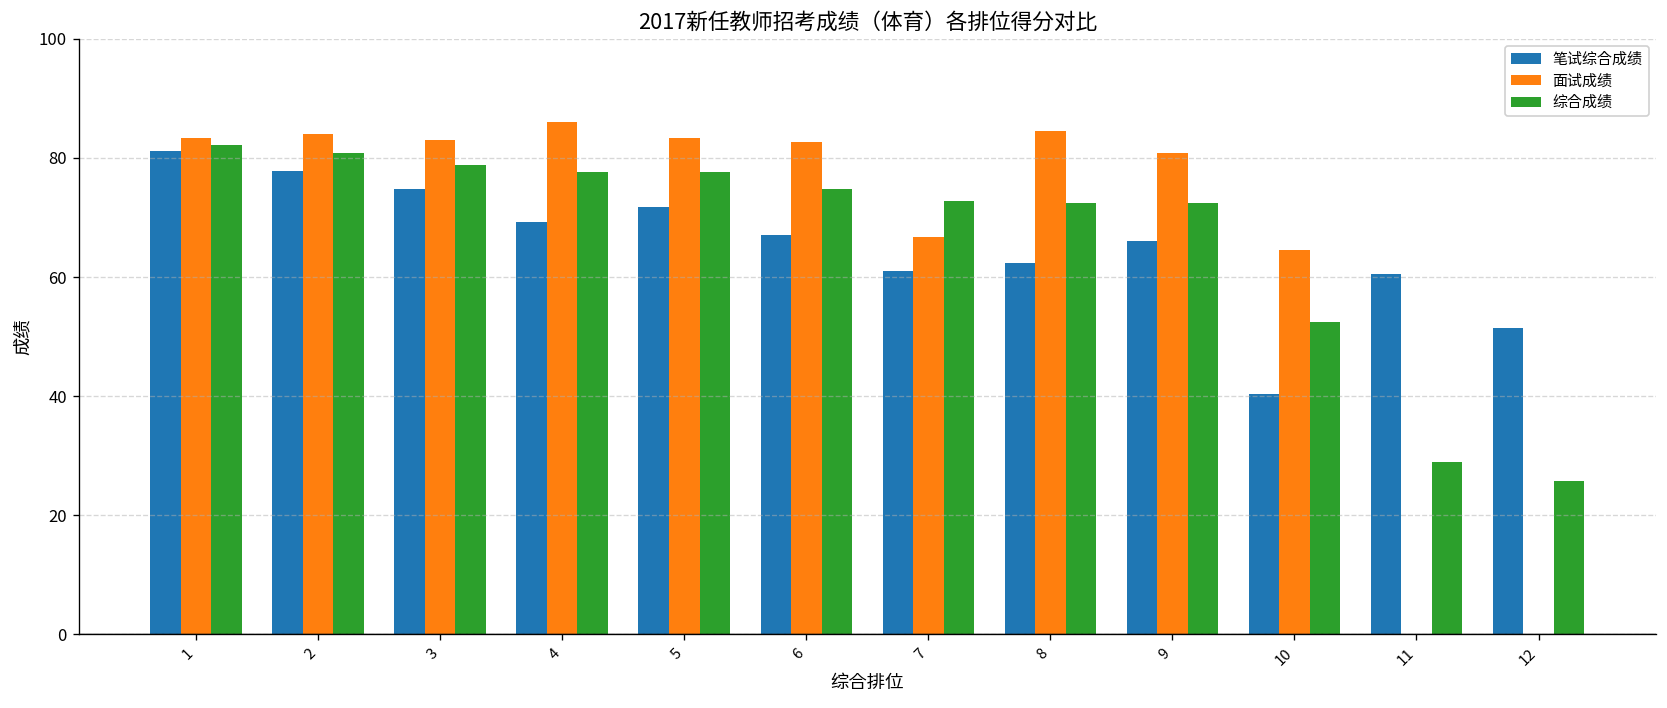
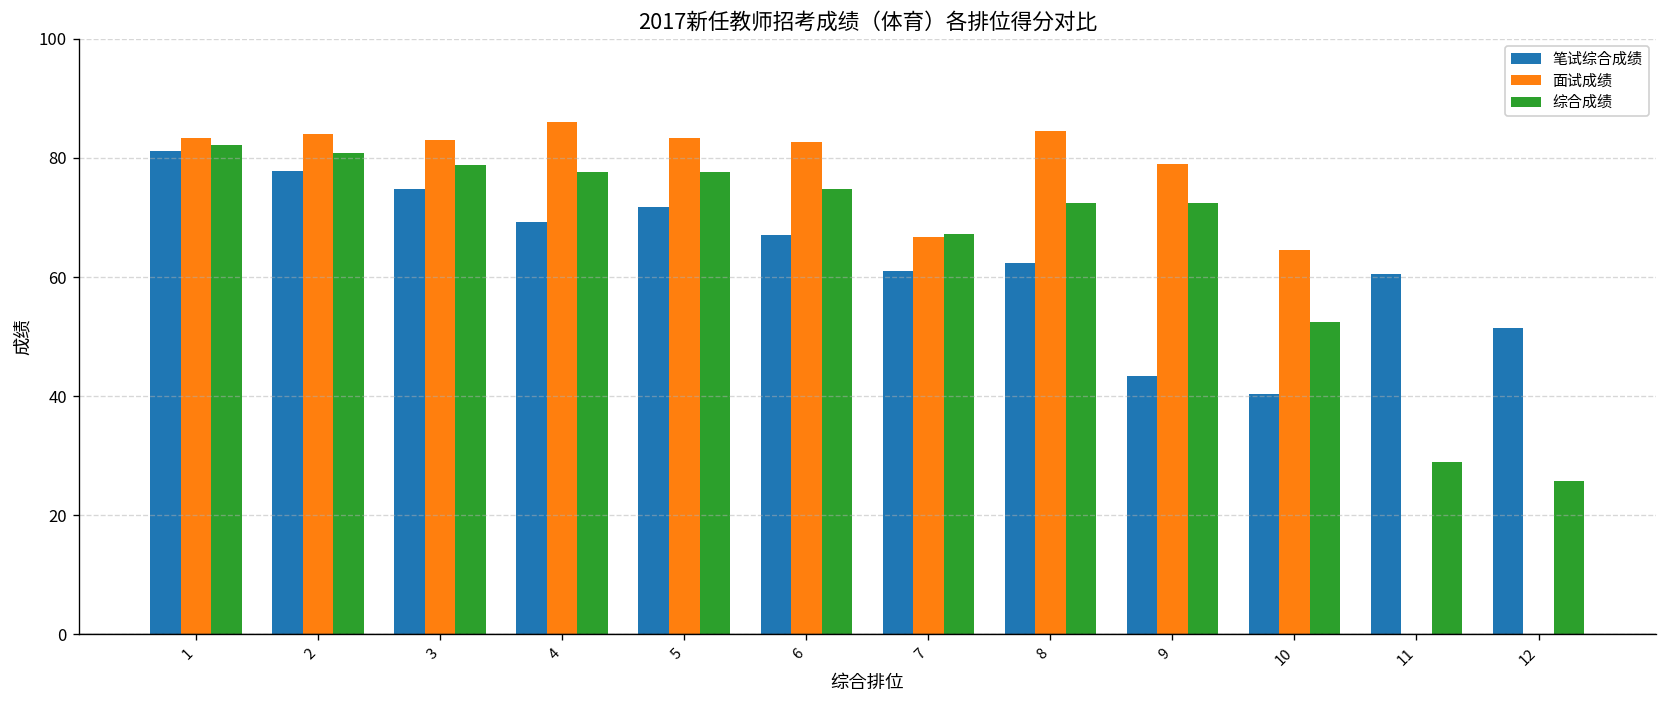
  {
    "笔试综合成绩": {
      "1": 81,
      "2": 78,
      "3": 75,
      "4": 69,
      "5": 72,
      "6": 67,
      "7": 61,
      "8": 62,
-     "9": 66,
+     "9": 43,
      "10": 40,
      "11": 61,
      "12": 51
    },
    "面试成绩": {
      "1": 83,
      "2": 84,
      "3": 83,
      "4": 86,
      "5": 83,
      "6": 83,
      "7": 67,
      "8": 85,
-     "9": 81,
+     "9": 79,
      "10": 65,
      "11": 0,
      "12": 0
    },
    "综合成绩": {
      "1": 82,
      "2": 81,
      "3": 79,
      "4": 78,
      "5": 78,
      "6": 75,
-     "7": 73,
+     "7": 67,
      "8": 73,
      "9": 73,
      "10": 53,
      "11": 29,
      "12": 26
    }
  }
